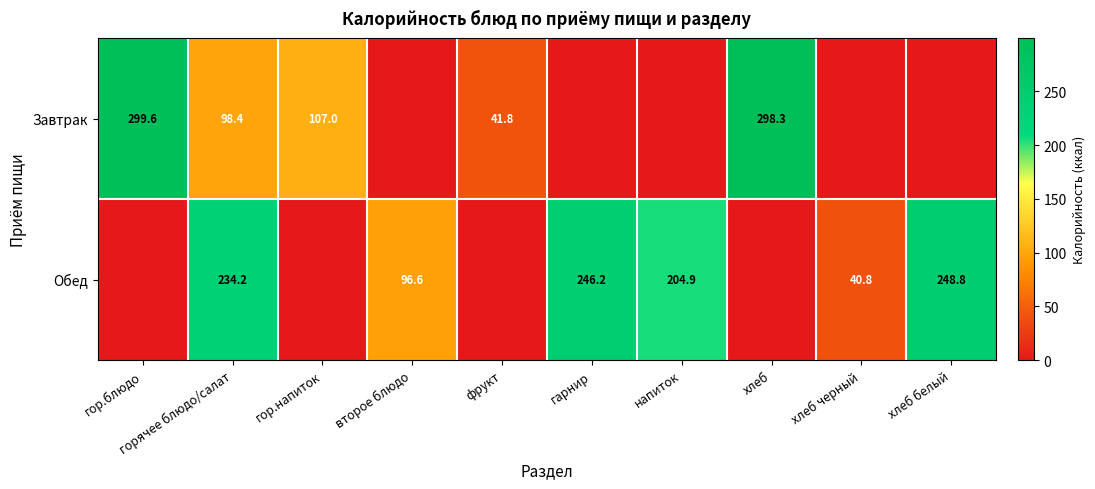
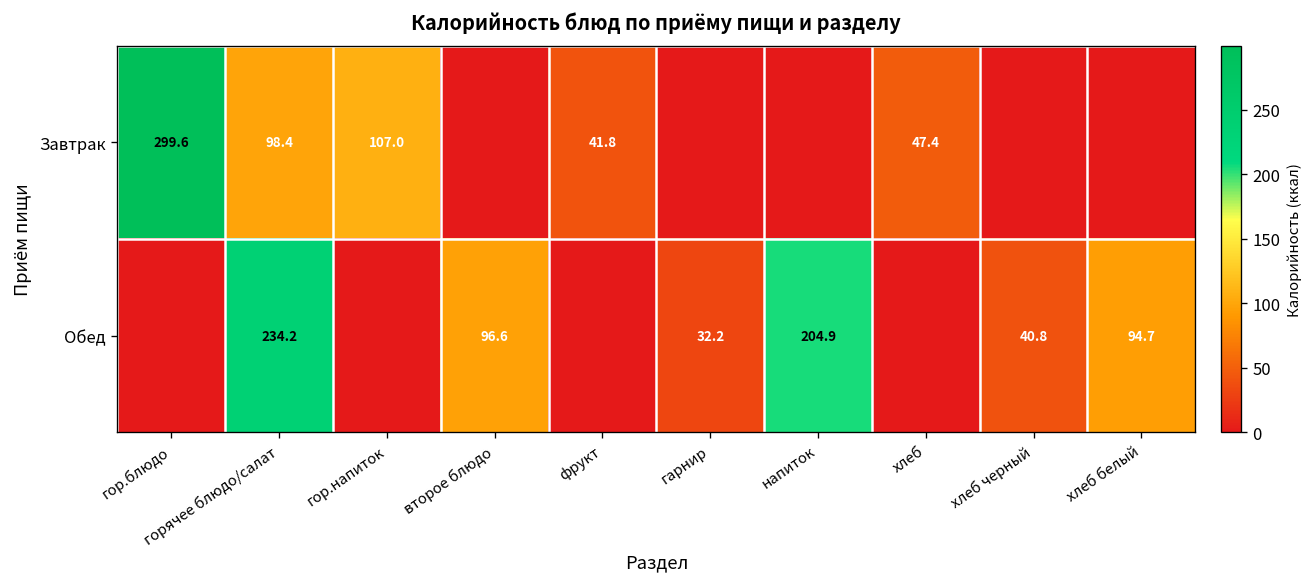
  {
    "Завтрак": {
      "гор.блюдо": 299.6,
      "горячее блюдо/салат": 98.4,
      "гор.напиток": 107.0,
      "фрукт": 41.8,
-     "хлеб": 298.3
+     "хлеб": 47.4
    },
    "Обед": {
      "горячее блюдо/салат": 234.2,
      "второе блюдо": 96.6,
-     "гарнир": 246.2,
+     "гарнир": 32.2,
      "напиток": 204.9,
      "хлеб черный": 40.8,
-     "хлеб белый": 248.8
+     "хлеб белый": 94.7
    }
  }
